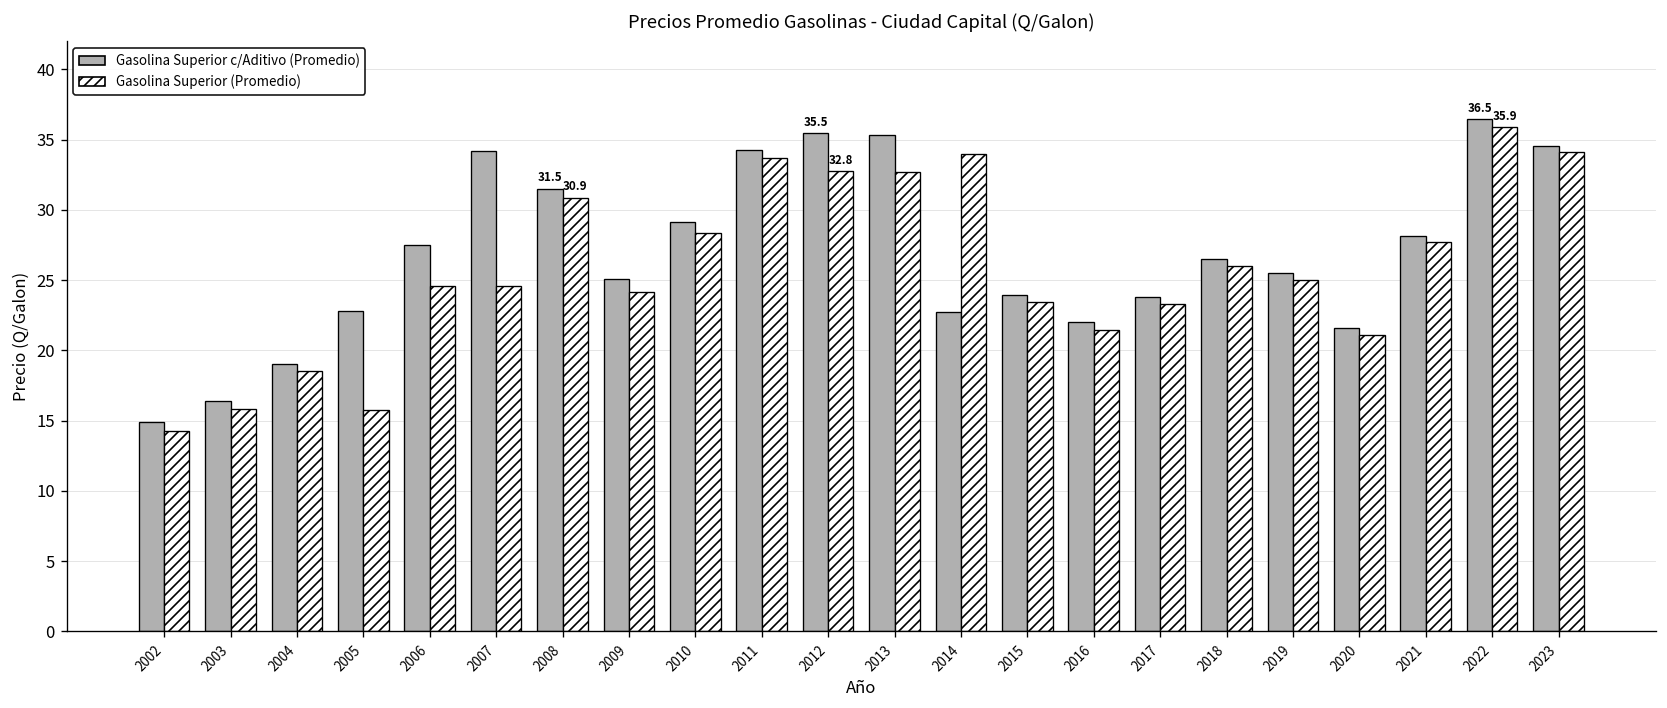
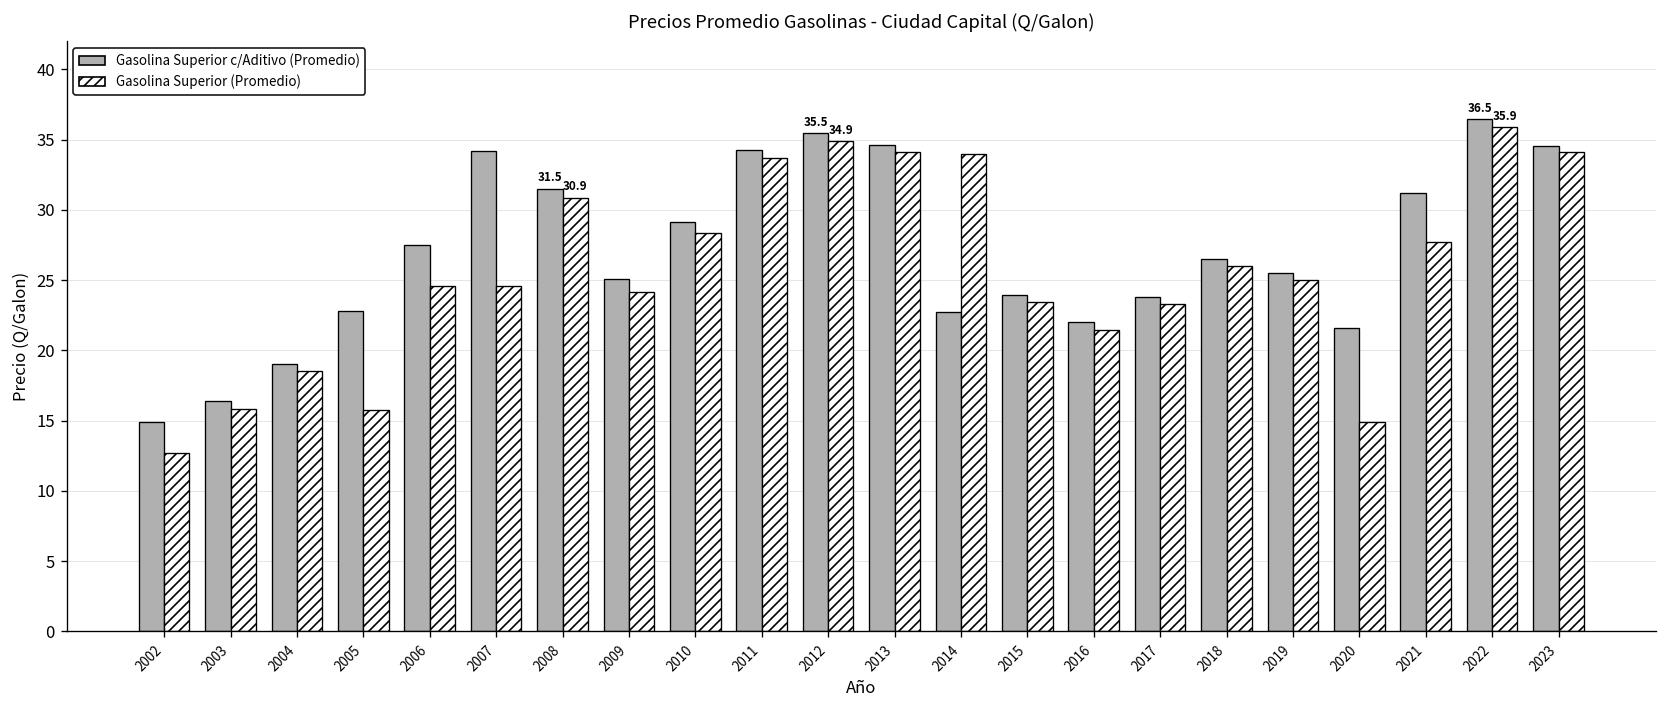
  {
    "Gasolina Superior c/Aditivo (Promedio)": {
      "2002": 14.9,
      "2003": 16.4,
      "2004": 19.0,
      "2005": 22.8,
      "2006": 27.5,
      "2007": 34.2,
      "2009": 25.1,
      "2010": 29.2,
      "2011": 34.2,
-     "2013": 35.3,
+     "2013": 34.6,
      "2014": 22.7,
      "2015": 23.9,
      "2016": 22.0,
      "2017": 23.8,
      "2018": 26.5,
      "2019": 25.5,
      "2020": 21.6,
-     "2021": 28.2,
+     "2021": 31.2,
      "2023": 34.6
    },
    "Gasolina Superior (Promedio)": {
-     "2002": 14.3,
+     "2002": 12.7,
      "2008": 30.9,
-     "2012": 32.8,
-     "2013": 32.7,
-     "2020": 21.1,
+     "2012": 34.9,
+     "2013": 34.1,
+     "2020": 14.9,
      "2022": 35.9
    }
  }
